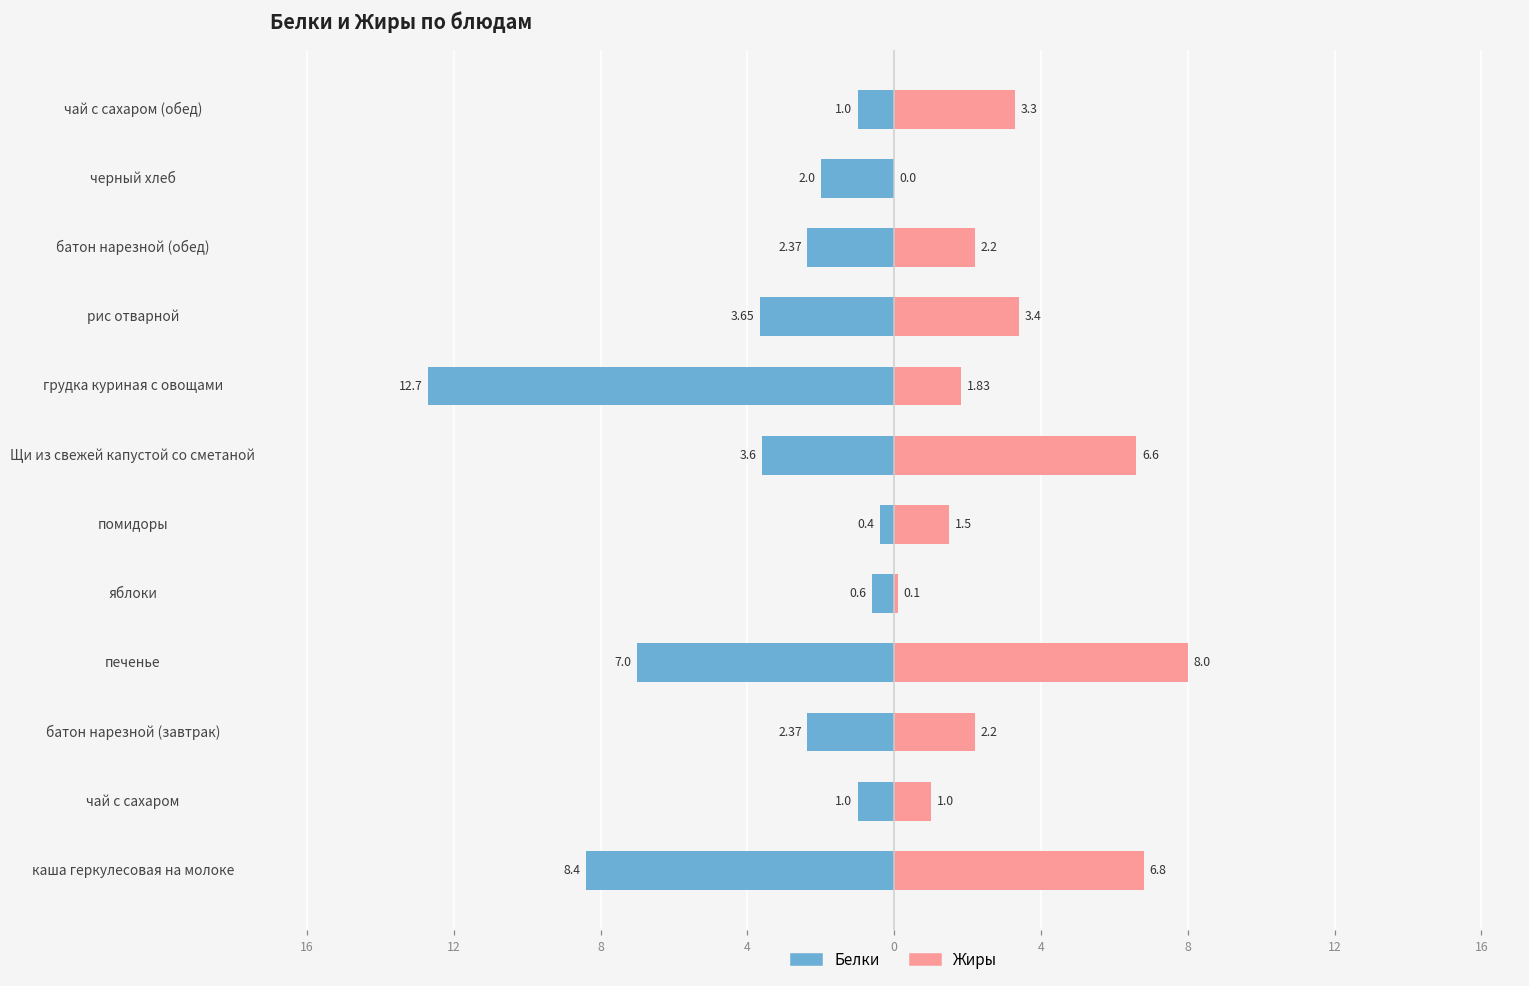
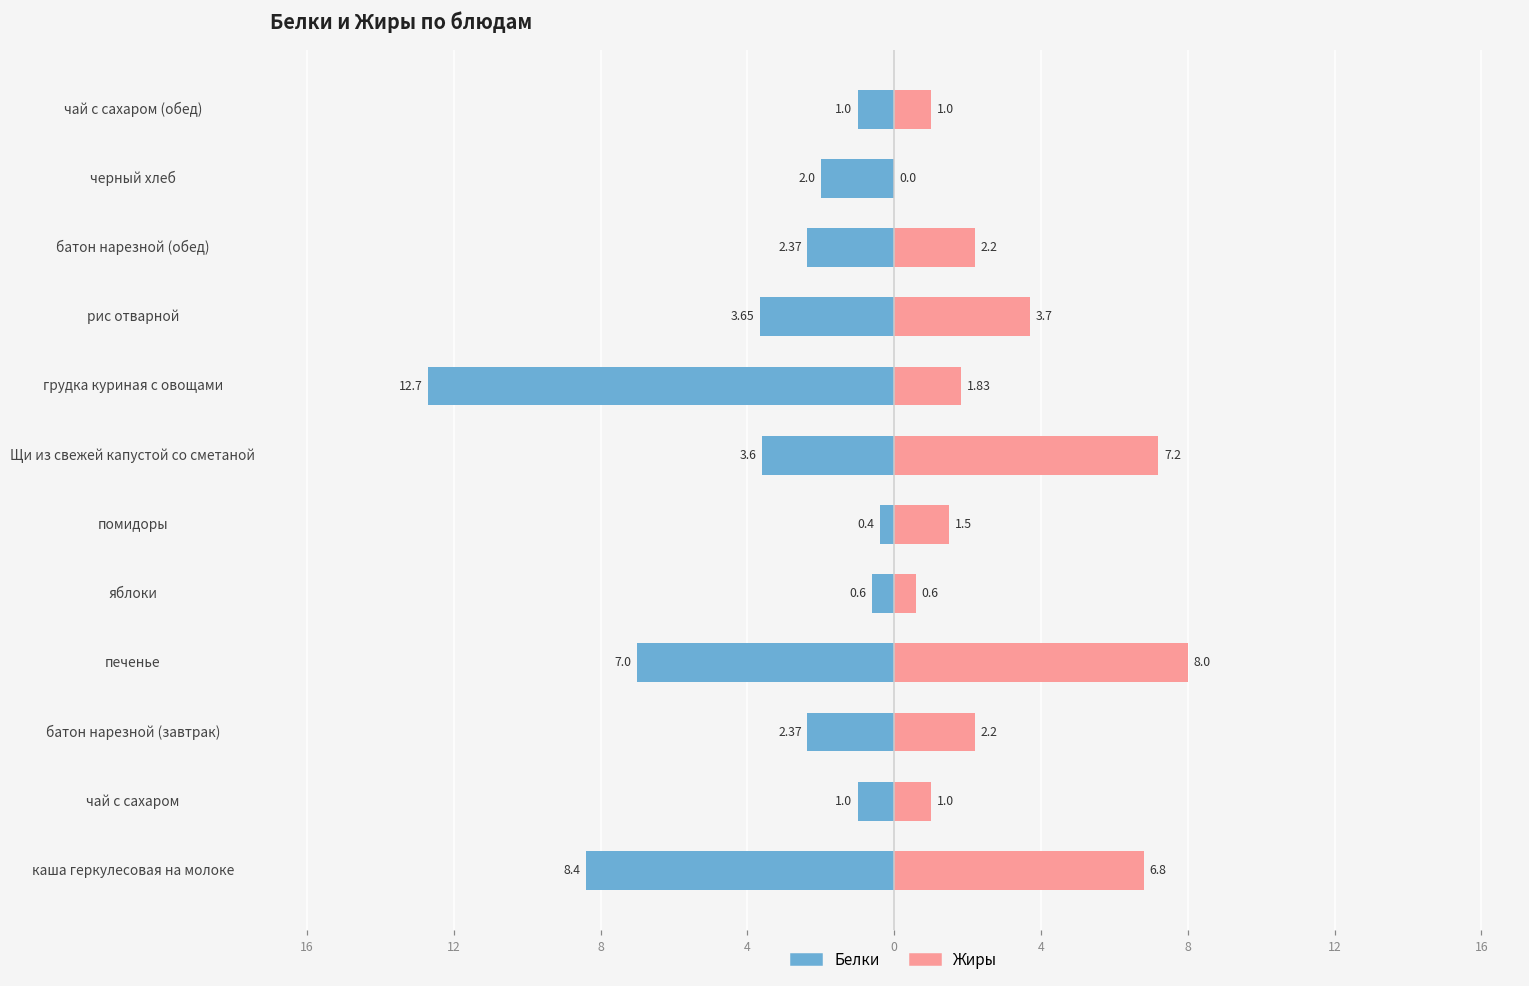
  {
    "Жиры": {
-     "чай с сахаром (обед)": 3.3,
+     "чай с сахаром (обед)": 1.0,
      "черный хлеб": 0.0,
      "батон нарезной (обед)": 2.2,
-     "рис отварной": 3.4,
+     "рис отварной": 3.7,
      "грудка куриная с овощами": 1.83,
-     "Щи из свежей капустой со сметаной": 6.6,
+     "Щи из свежей капустой со сметаной": 7.2,
      "помидоры": 1.5,
-     "яблоки": 0.1,
+     "яблоки": 0.6,
      "печенье": 8.0,
      "батон нарезной (завтрак)": 2.2,
      "чай с сахаром": 1.0,
      "каша геркулесовая на молоке": 6.8
    }
  }
